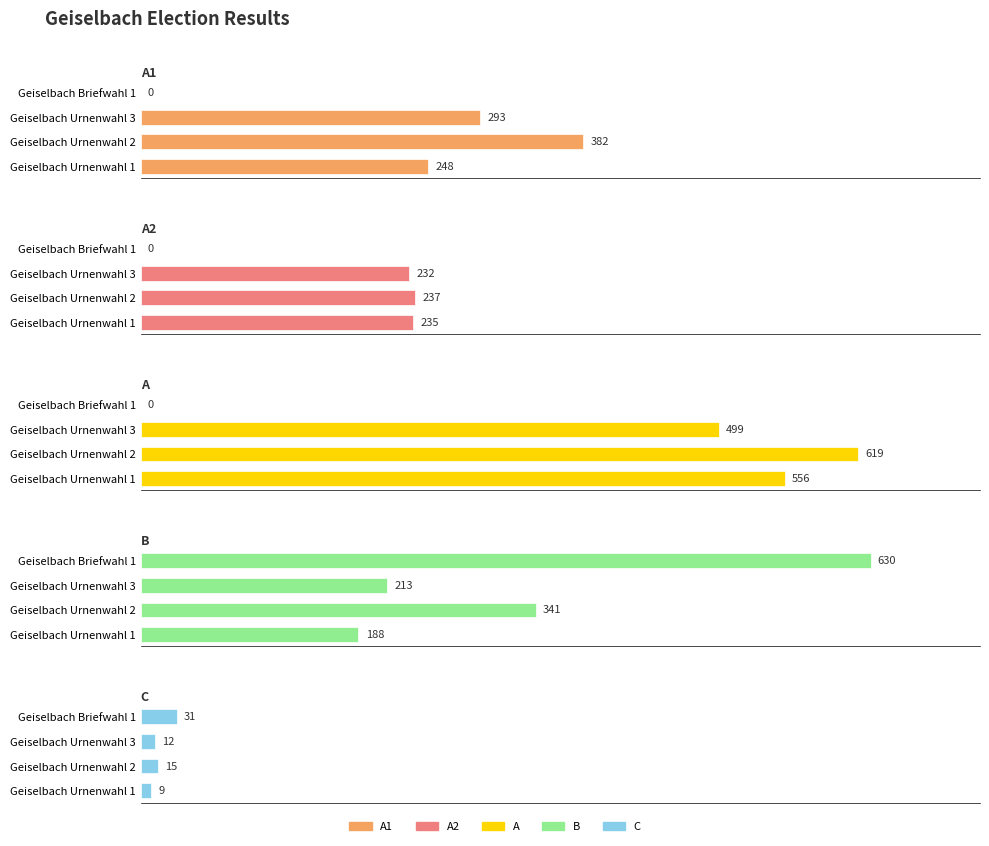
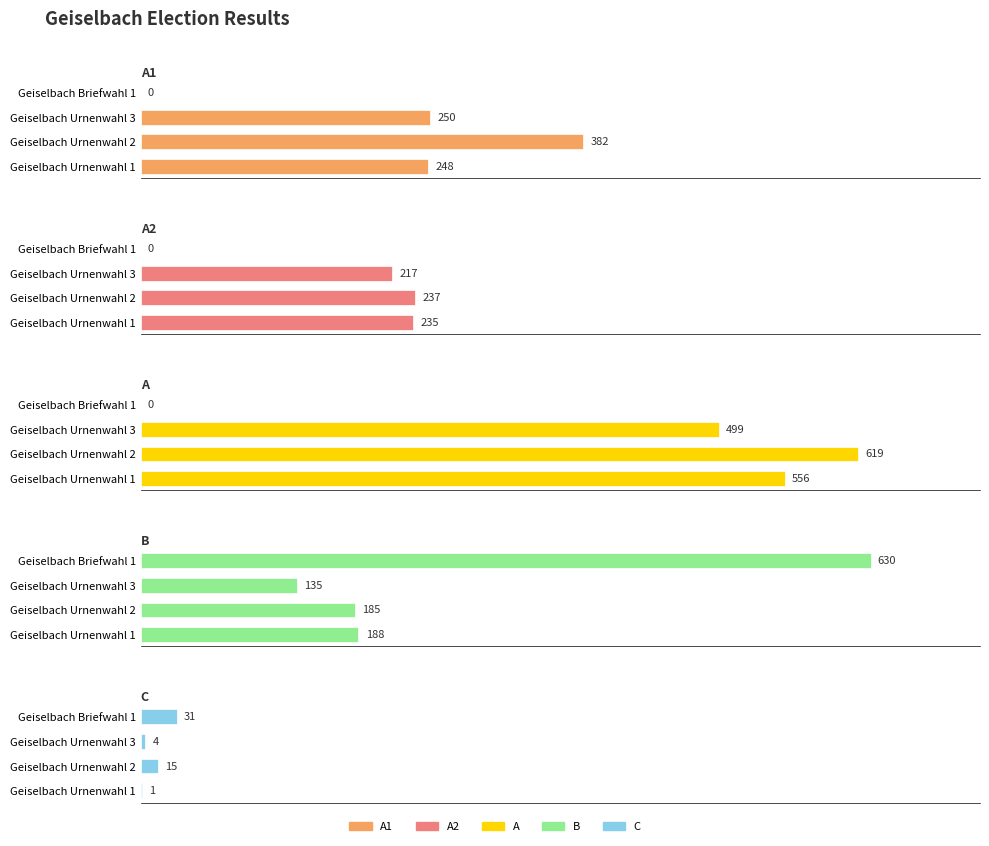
  {
    "A1": {
      "Geiselbach Briefwahl 1": 0,
-     "Geiselbach Urnenwahl 3": 293,
+     "Geiselbach Urnenwahl 3": 250,
      "Geiselbach Urnenwahl 2": 382,
      "Geiselbach Urnenwahl 1": 248
    },
    "A2": {
      "Geiselbach Briefwahl 1": 0,
-     "Geiselbach Urnenwahl 3": 232,
+     "Geiselbach Urnenwahl 3": 217,
      "Geiselbach Urnenwahl 2": 237,
      "Geiselbach Urnenwahl 1": 235
    },
    "A": {
      "Geiselbach Briefwahl 1": 0,
      "Geiselbach Urnenwahl 3": 499,
      "Geiselbach Urnenwahl 2": 619,
      "Geiselbach Urnenwahl 1": 556
    },
    "B": {
      "Geiselbach Briefwahl 1": 630,
-     "Geiselbach Urnenwahl 3": 213,
-     "Geiselbach Urnenwahl 2": 341,
+     "Geiselbach Urnenwahl 3": 135,
+     "Geiselbach Urnenwahl 2": 185,
      "Geiselbach Urnenwahl 1": 188
    },
    "C": {
      "Geiselbach Briefwahl 1": 31,
-     "Geiselbach Urnenwahl 3": 12,
+     "Geiselbach Urnenwahl 3": 4,
      "Geiselbach Urnenwahl 2": 15,
-     "Geiselbach Urnenwahl 1": 9
+     "Geiselbach Urnenwahl 1": 1
    }
  }
